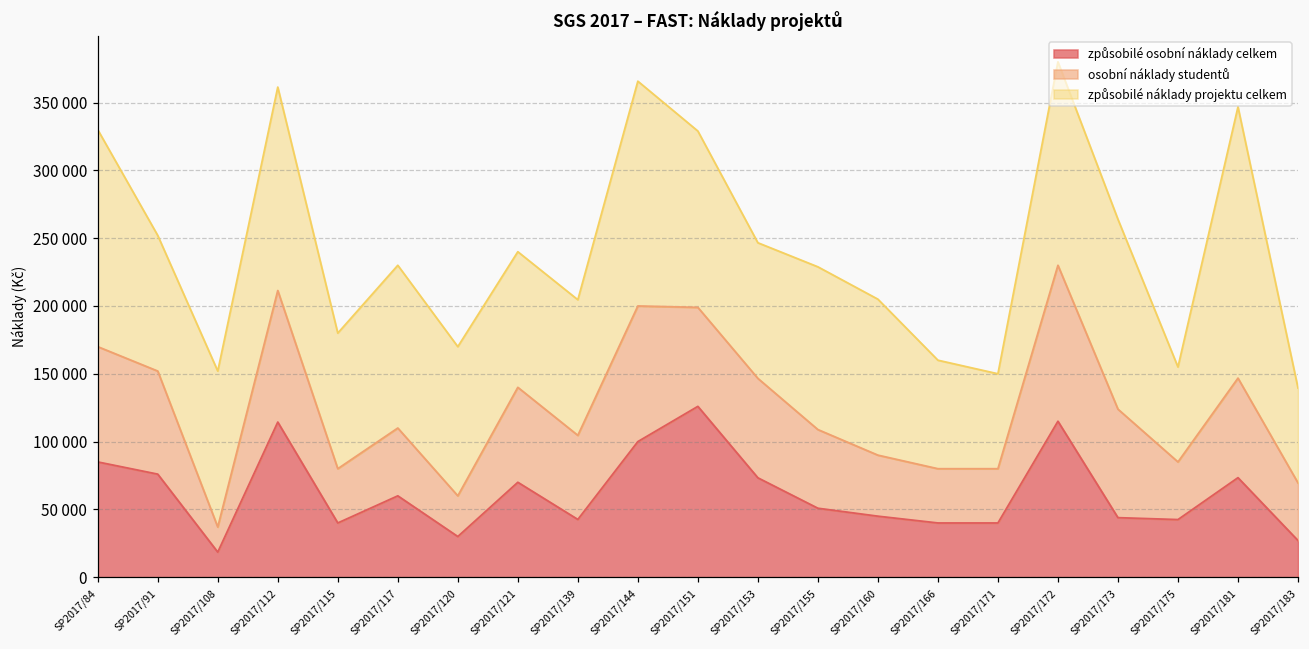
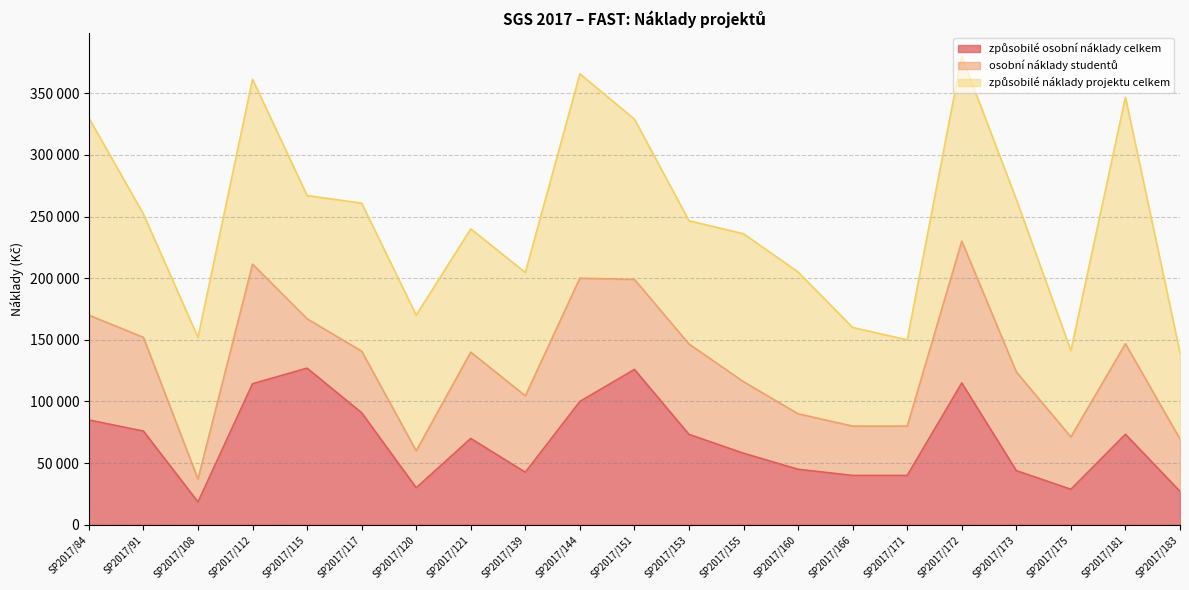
  {
    "způsobilé osobní náklady celkem": {
      "SP2017/84": 85000,
      "SP2017/91": 76000,
      "SP2017/108": 19000,
      "SP2017/112": 114000,
-     "SP2017/115": 40000,
-     "SP2017/117": 60000,
+     "SP2017/115": 127000,
+     "SP2017/117": 91000,
      "SP2017/120": 30000,
      "SP2017/121": 70000,
      "SP2017/139": 43000,
      "SP2017/144": 100000,
      "SP2017/151": 126000,
      "SP2017/153": 73000,
-     "SP2017/155": 51000,
+     "SP2017/155": 58000,
      "SP2017/160": 45000,
      "SP2017/166": 40000,
      "SP2017/171": 40000,
      "SP2017/172": 115000,
      "SP2017/173": 44000,
-     "SP2017/175": 43000,
+     "SP2017/175": 29000,
      "SP2017/181": 73000,
      "SP2017/183": 27000
    }
  }
